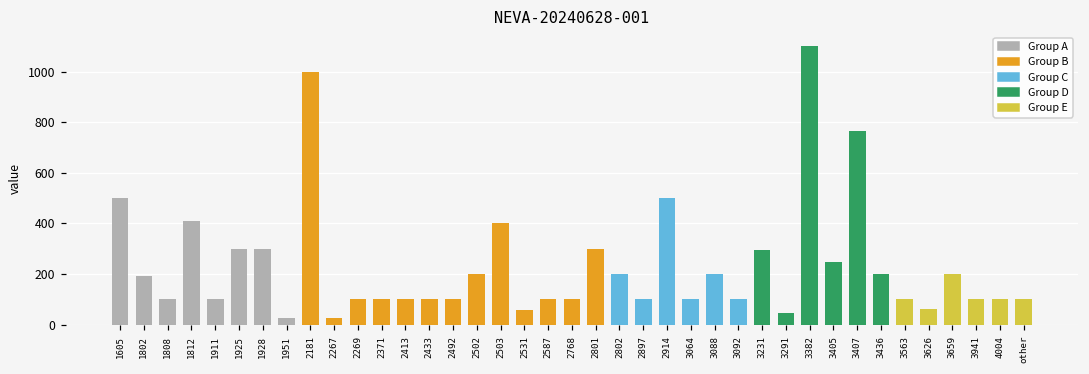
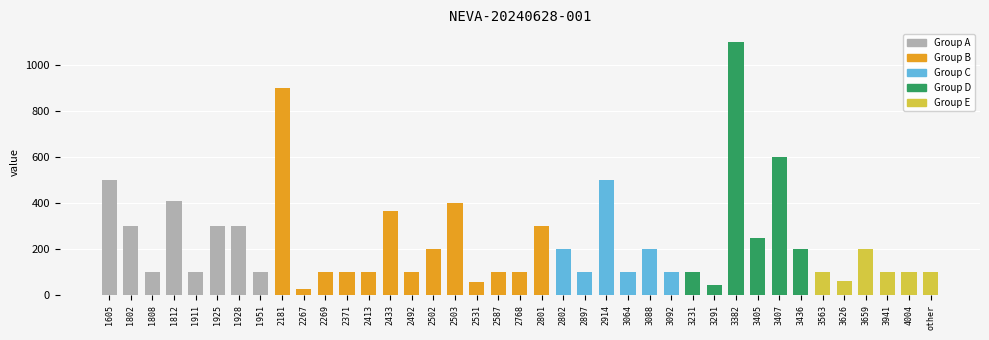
  {
    "1605": 500,
-   "1802": 190,
+   "1802": 300,
    "1808": 100,
    "1812": 410,
    "1911": 100,
    "1925": 300,
    "1928": 300,
-   "1951": 30,
-   "2181": 1000,
+   "1951": 100,
+   "2181": 900,
    "2267": 30,
    "2269": 100,
    "2371": 100,
    "2413": 100,
-   "2433": 100,
+   "2433": 370,
    "2492": 100,
    "2502": 200,
    "2503": 400,
    "2531": 60,
    "2587": 100,
    "2768": 100,
    "2801": 300,
    "2802": 200,
    "2897": 100,
    "2914": 500,
    "3064": 100,
    "3088": 200,
    "3092": 100,
-   "3231": 300,
+   "3231": 100,
    "3291": 50,
    "3382": 1100,
    "3405": 250,
-   "3407": 770,
+   "3407": 600,
    "3436": 200,
    "3563": 100,
    "3626": 60,
    "3659": 200,
    "3941": 100,
    "4004": 100,
    "other": 100
  }
